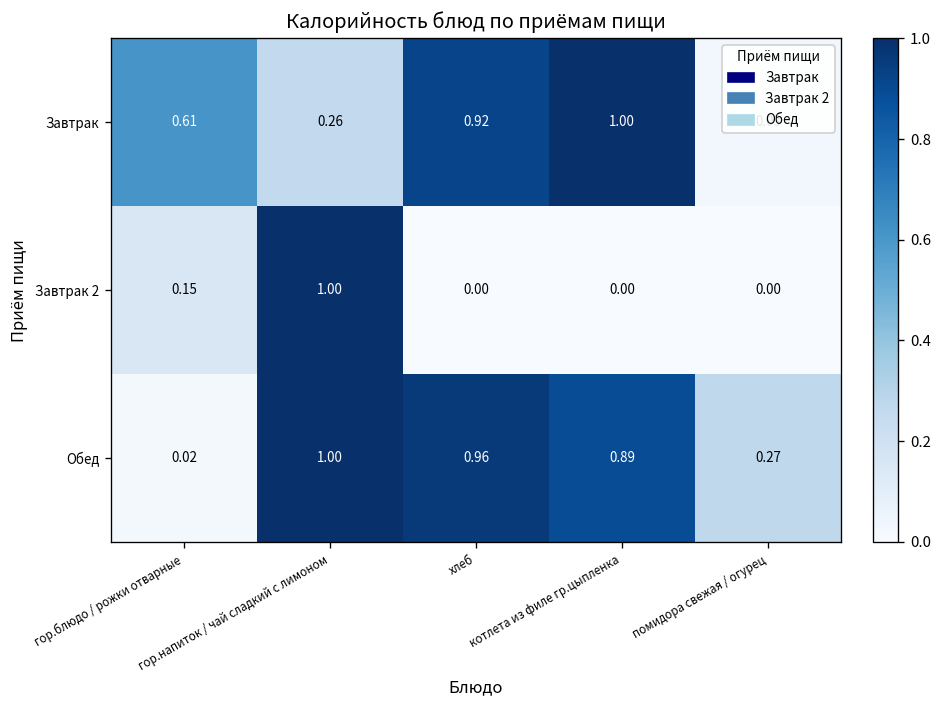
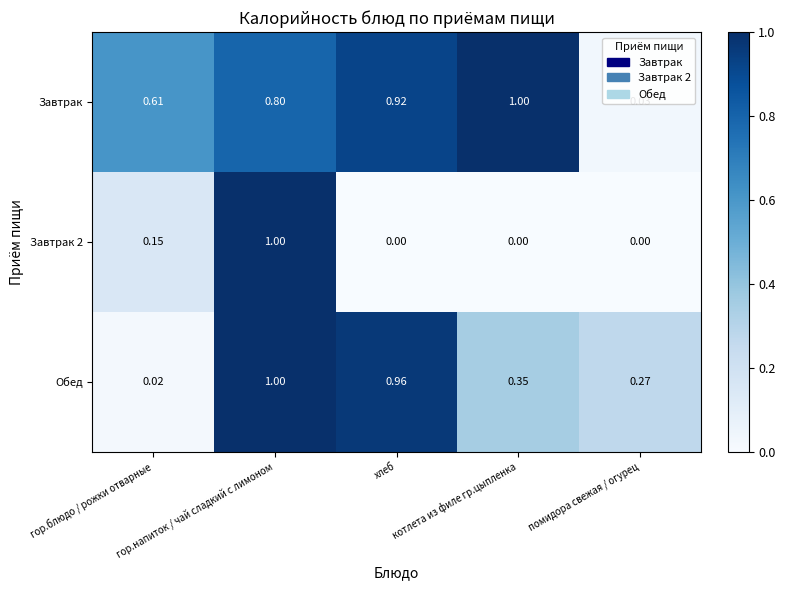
  {
    "Завтрак": {
      "гор.блюдо / рожки отварные": 0.61,
-     "гор.напиток / чай сладкий с лимоном": 0.26,
+     "гор.напиток / чай сладкий с лимоном": 0.80,
      "хлеб": 0.92,
      "котлета из филе гр.цыпленка": 1.00
    },
    "Завтрак 2": {
      "гор.блюдо / рожки отварные": 0.15,
      "гор.напиток / чай сладкий с лимоном": 1.00,
      "хлеб": 0.00,
      "котлета из филе гр.цыпленка": 0.00,
      "помидора свежая / огурец": 0.00
    },
    "Обед": {
      "гор.блюдо / рожки отварные": 0.02,
      "гор.напиток / чай сладкий с лимоном": 1.00,
      "хлеб": 0.96,
-     "котлета из филе гр.цыпленка": 0.89,
+     "котлета из филе гр.цыпленка": 0.35,
      "помидора свежая / огурец": 0.27
    }
  }
